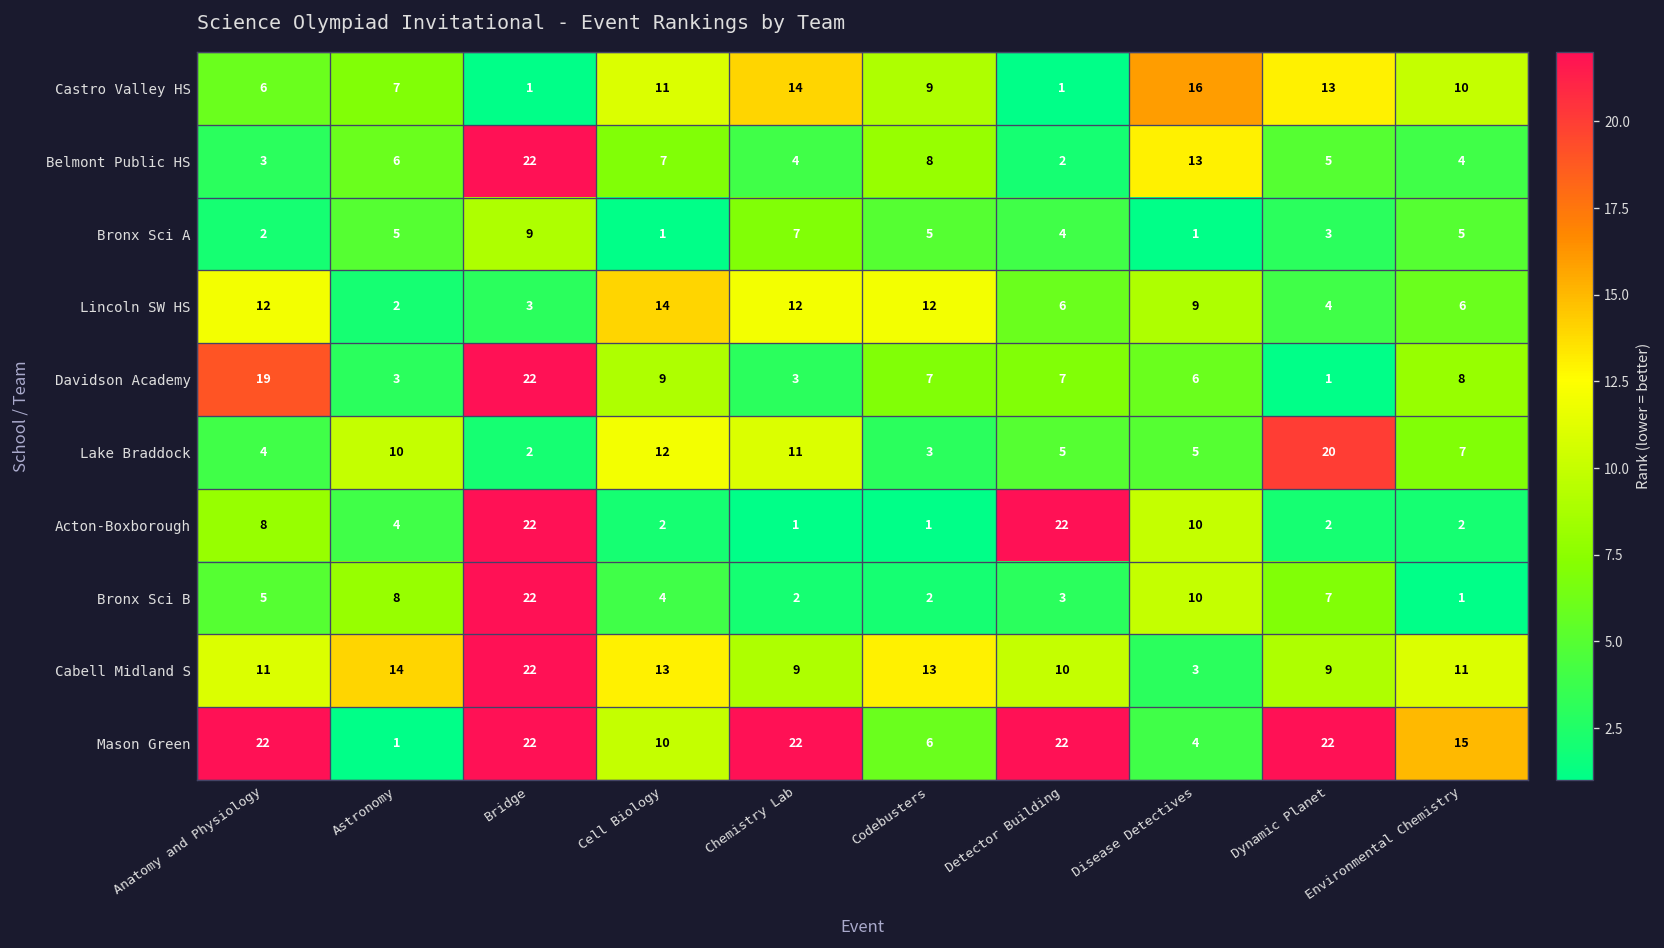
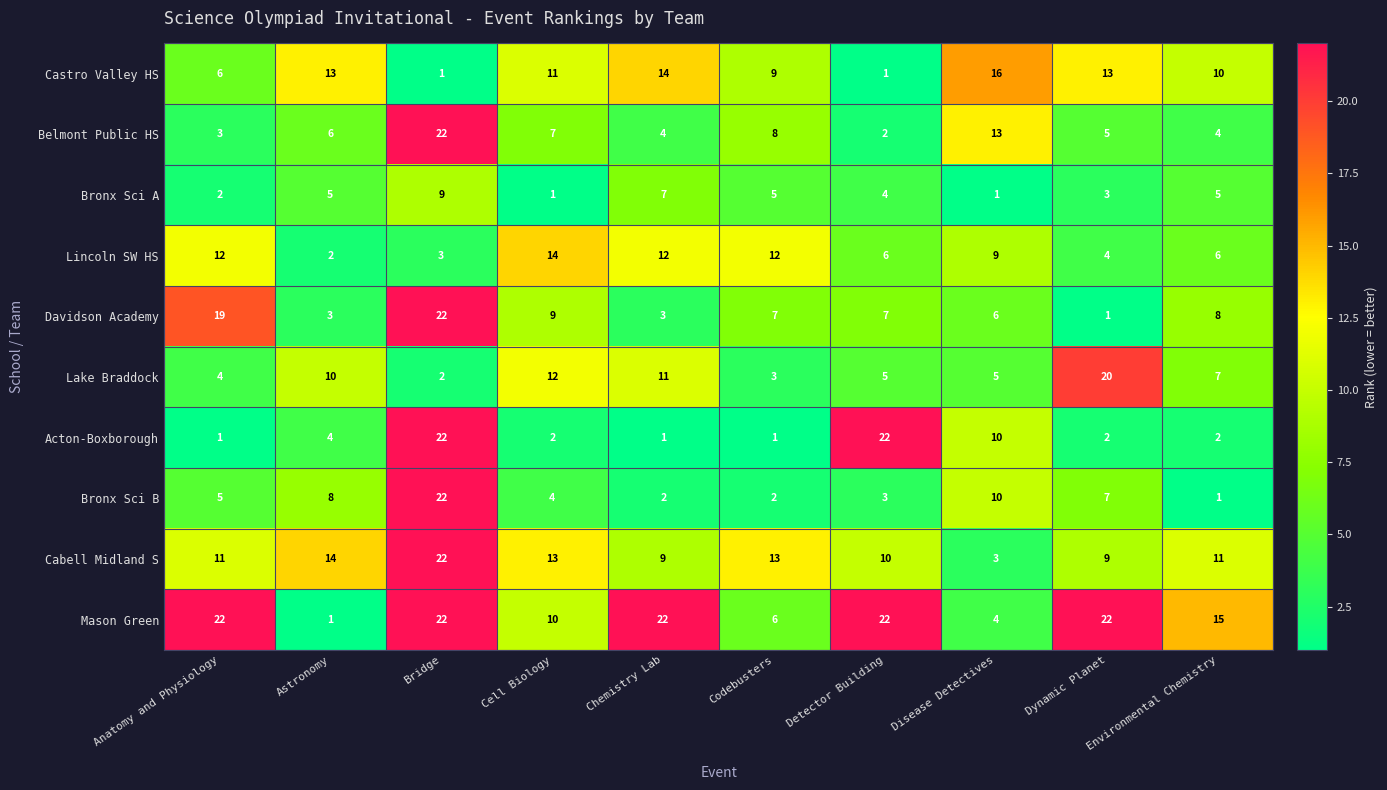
  {
    "Castro Valley HS": {
      "Anatomy and Physiology": 6,
-     "Astronomy": 7,
+     "Astronomy": 13,
      "Bridge": 1,
      "Cell Biology": 11,
      "Chemistry Lab": 14,
      "Codebusters": 9,
      "Detector Building": 1,
      "Disease Detectives": 16,
      "Dynamic Planet": 13,
      "Environmental Chemistry": 10
    },
    "Belmont Public HS": {
      "Anatomy and Physiology": 3,
      "Astronomy": 6,
      "Bridge": 22,
      "Cell Biology": 7,
      "Chemistry Lab": 4,
      "Codebusters": 8,
      "Detector Building": 2,
      "Disease Detectives": 13,
      "Dynamic Planet": 5,
      "Environmental Chemistry": 4
    },
    "Bronx Sci A": {
      "Anatomy and Physiology": 2,
      "Astronomy": 5,
      "Bridge": 9,
      "Cell Biology": 1,
      "Chemistry Lab": 7,
      "Codebusters": 5,
      "Detector Building": 4,
      "Disease Detectives": 1,
      "Dynamic Planet": 3,
      "Environmental Chemistry": 5
    },
    "Lincoln SW HS": {
      "Anatomy and Physiology": 12,
      "Astronomy": 2,
      "Bridge": 3,
      "Cell Biology": 14,
      "Chemistry Lab": 12,
      "Codebusters": 12,
      "Detector Building": 6,
      "Disease Detectives": 9,
      "Dynamic Planet": 4,
      "Environmental Chemistry": 6
    },
    "Davidson Academy": {
      "Anatomy and Physiology": 19,
      "Astronomy": 3,
      "Bridge": 22,
      "Cell Biology": 9,
      "Chemistry Lab": 3,
      "Codebusters": 7,
      "Detector Building": 7,
      "Disease Detectives": 6,
      "Dynamic Planet": 1,
      "Environmental Chemistry": 8
    },
    "Lake Braddock": {
      "Anatomy and Physiology": 4,
      "Astronomy": 10,
      "Bridge": 2,
      "Cell Biology": 12,
      "Chemistry Lab": 11,
      "Codebusters": 3,
      "Detector Building": 5,
      "Disease Detectives": 5,
      "Dynamic Planet": 20,
      "Environmental Chemistry": 7
    },
    "Acton-Boxborough": {
-     "Anatomy and Physiology": 8,
+     "Anatomy and Physiology": 1,
      "Astronomy": 4,
      "Bridge": 22,
      "Cell Biology": 2,
      "Chemistry Lab": 1,
      "Codebusters": 1,
      "Detector Building": 22,
      "Disease Detectives": 10,
      "Dynamic Planet": 2,
      "Environmental Chemistry": 2
    },
    "Bronx Sci B": {
      "Anatomy and Physiology": 5,
      "Astronomy": 8,
      "Bridge": 22,
      "Cell Biology": 4,
      "Chemistry Lab": 2,
      "Codebusters": 2,
      "Detector Building": 3,
      "Disease Detectives": 10,
      "Dynamic Planet": 7,
      "Environmental Chemistry": 1
    },
    "Cabell Midland S": {
      "Anatomy and Physiology": 11,
      "Astronomy": 14,
      "Bridge": 22,
      "Cell Biology": 13,
      "Chemistry Lab": 9,
      "Codebusters": 13,
      "Detector Building": 10,
      "Disease Detectives": 3,
      "Dynamic Planet": 9,
      "Environmental Chemistry": 11
    },
    "Mason Green": {
      "Anatomy and Physiology": 22,
      "Astronomy": 1,
      "Bridge": 22,
      "Cell Biology": 10,
      "Chemistry Lab": 22,
      "Codebusters": 6,
      "Detector Building": 22,
      "Disease Detectives": 4,
      "Dynamic Planet": 22,
      "Environmental Chemistry": 15
    }
  }
